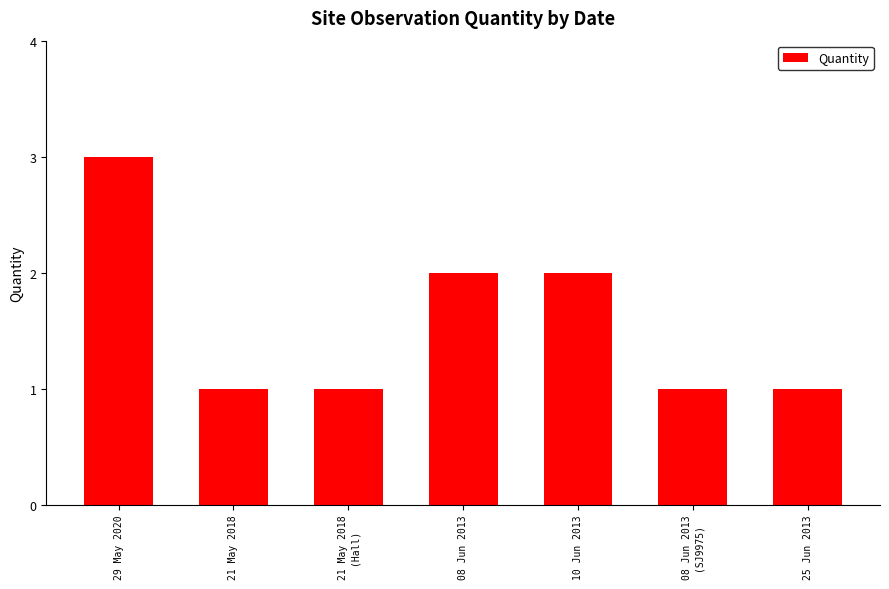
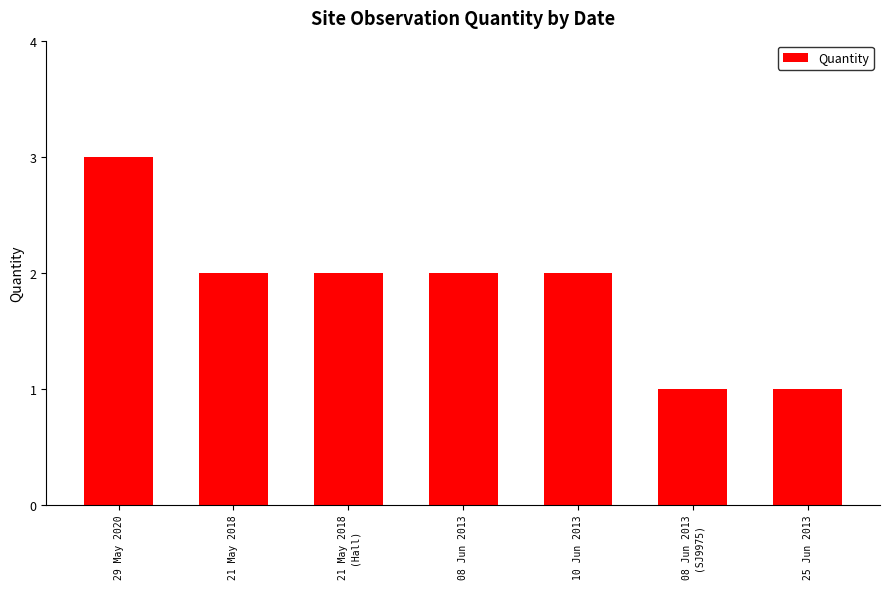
  {
    "29 May 2020": 3,
-   "21 May 2018": 1,
-   "21 May 2018 (Hall)": 1,
+   "21 May 2018": 2,
+   "21 May 2018 (Hall)": 2,
    "08 Jun 2013": 2,
    "10 Jun 2013": 2,
    "08 Jun 2013 (SJ9975)": 1,
    "25 Jun 2013": 1
  }
